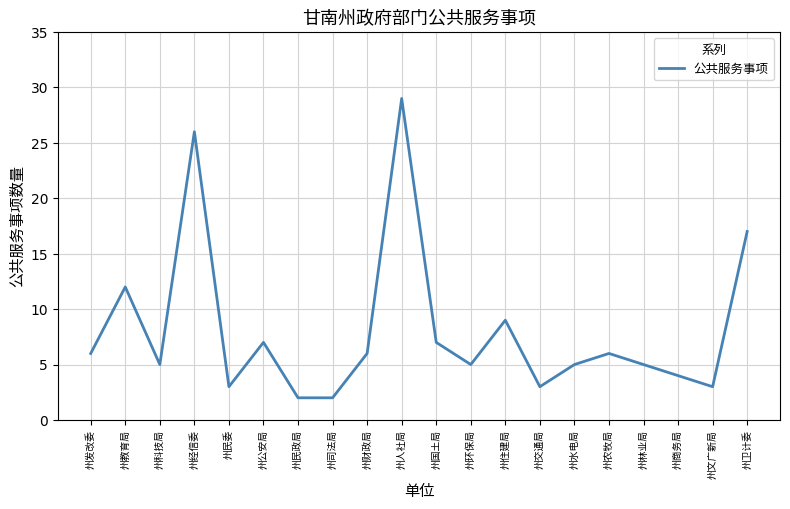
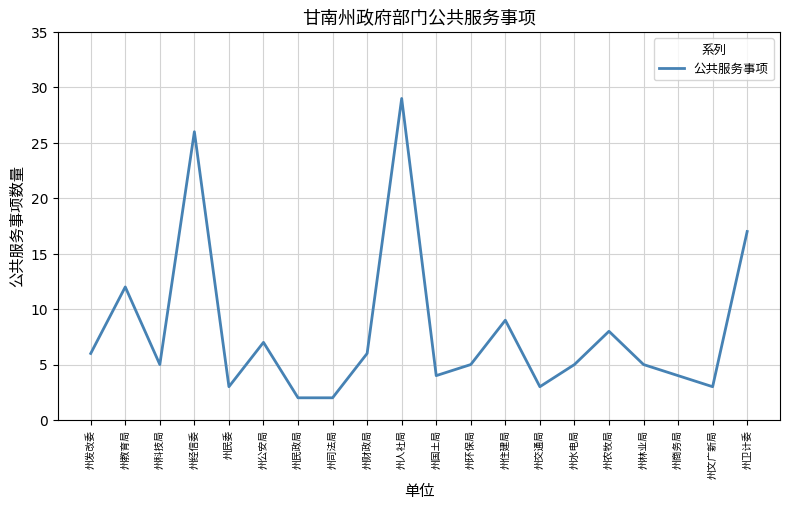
  {
    "州发改委": 6,
    "州教育局": 12,
    "州科技局": 5,
    "州经信委": 26,
    "州民委": 3,
    "州公安局": 7,
    "州民政局": 2,
    "州司法局": 2,
    "州财政局": 6,
    "州人社局": 29,
-   "州国土局": 7,
+   "州国土局": 4,
    "州环保局": 5,
    "州住建局": 9,
    "州交通局": 3,
    "州水电局": 5,
-   "州农牧局": 6,
+   "州农牧局": 8,
    "州林业局": 5,
    "州商务局": 4,
    "州文广新局": 3,
    "州卫计委": 17
  }
